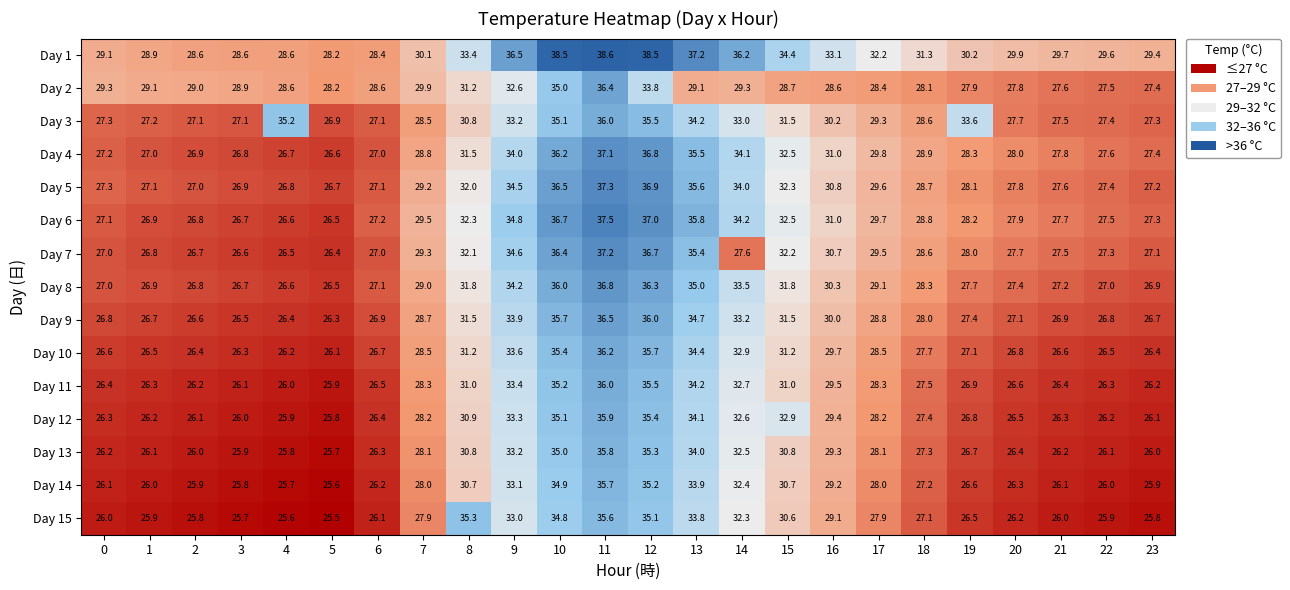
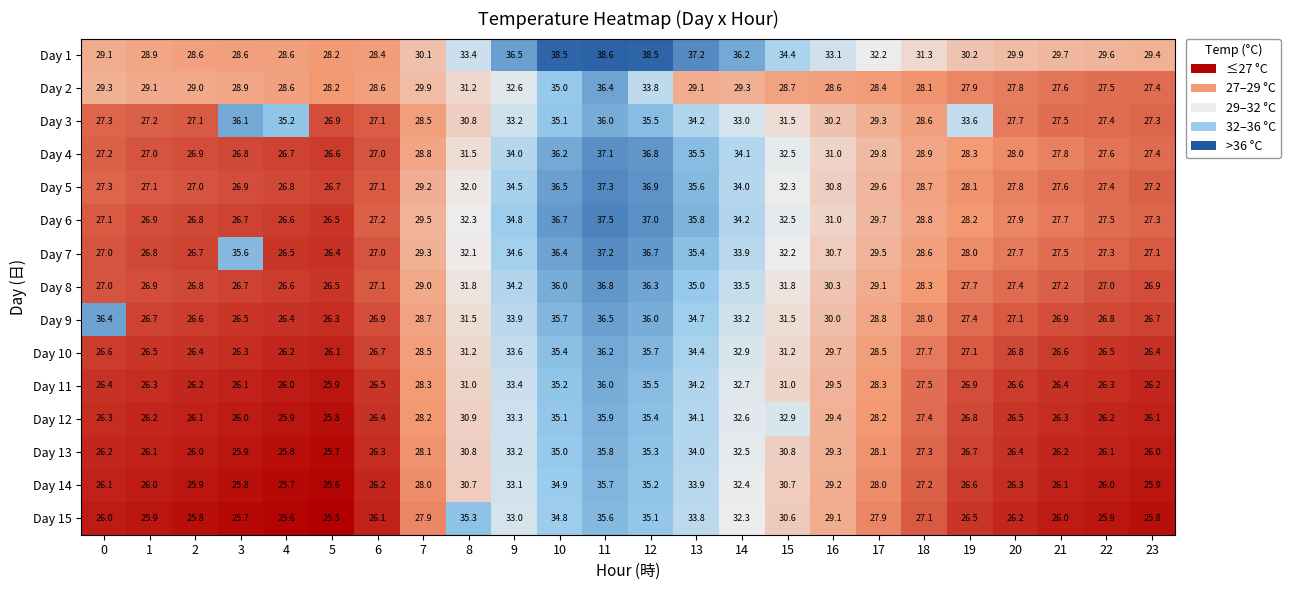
  {
    "Day 3": {
      "0": 27.3,
      "1": 27.2,
      "2": 27.1,
-     "3": 27.1,
+     "3": 36.1,
      "4": 35.2,
      "5": 26.9,
      "6": 27.1,
      "7": 28.5,
      "8": 30.8,
      "9": 33.2,
      "10": 35.1,
      "11": 36.0,
      "12": 35.5,
      "13": 34.2,
      "14": 33.0,
      "15": 31.5,
      "16": 30.2,
      "17": 29.3,
      "18": 28.6,
      "19": 33.6,
      "20": 27.7,
      "21": 27.5,
      "22": 27.4,
      "23": 27.3
    },
    "Day 7": {
      "0": 27.0,
      "1": 26.8,
      "2": 26.7,
-     "3": 26.6,
+     "3": 35.6,
      "4": 26.5,
      "5": 26.4,
      "6": 27.0,
      "7": 29.3,
      "8": 32.1,
      "9": 34.6,
      "10": 36.4,
      "11": 37.2,
      "12": 36.7,
      "13": 35.4,
-     "14": 27.6,
+     "14": 33.9,
      "15": 32.2,
      "16": 30.7,
      "17": 29.5,
      "18": 28.6,
      "19": 28.0,
      "20": 27.7,
      "21": 27.5,
      "22": 27.3,
      "23": 27.1
    },
    "Day 9": {
-     "0": 26.8,
+     "0": 36.4,
      "1": 26.7,
      "2": 26.6,
      "3": 26.5,
      "4": 26.4,
      "5": 26.3,
      "6": 26.9,
      "7": 28.7,
      "8": 31.5,
      "9": 33.9,
      "10": 35.7,
      "11": 36.5,
      "12": 36.0,
      "13": 34.7,
      "14": 33.2,
      "15": 31.5,
      "16": 30.0,
      "17": 28.8,
      "18": 28.0,
      "19": 27.4,
      "20": 27.1,
      "21": 26.9,
      "22": 26.8,
      "23": 26.7
    }
  }
